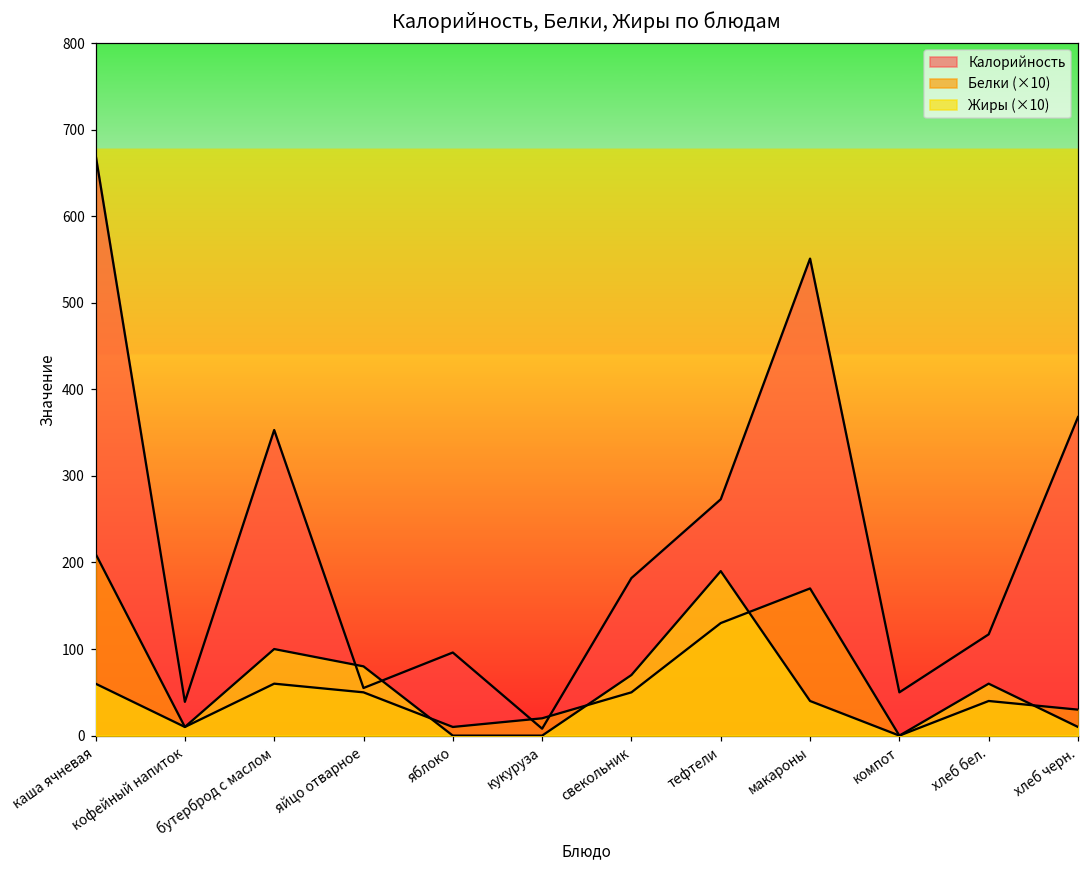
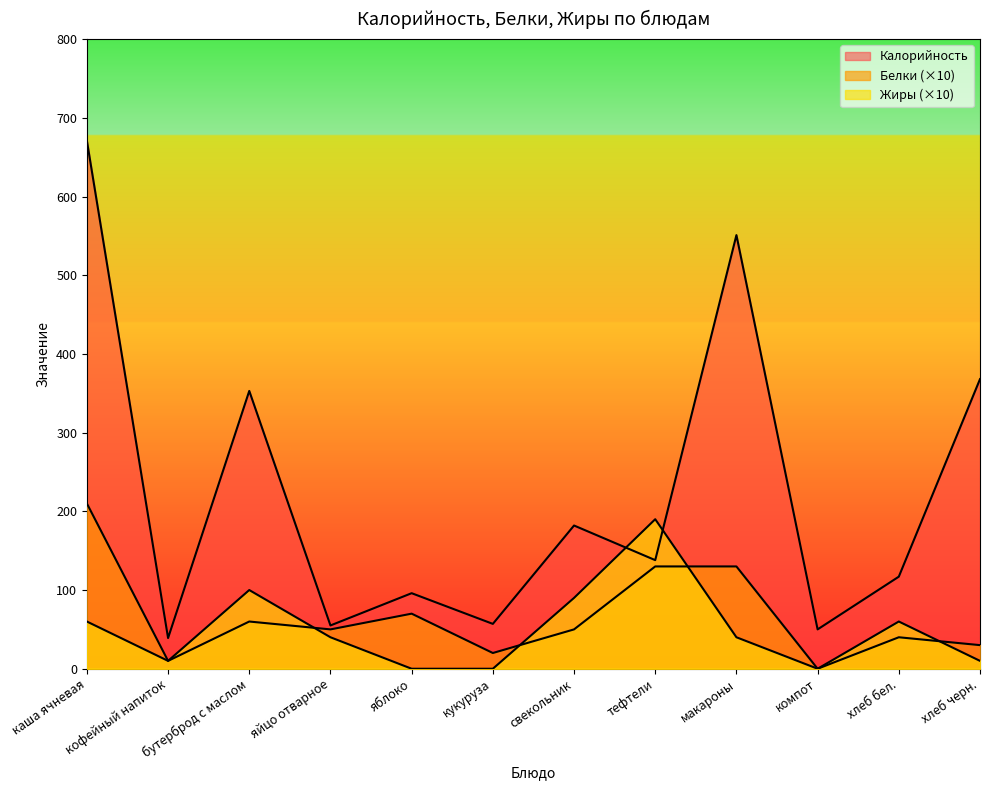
  {
    "Калорийность": {
      "каша ячневая": 670,
      "кофейный напиток": 40,
      "бутерброд с маслом": 350,
      "яйцо отварное": 60,
      "яблоко": 100,
-     "кукуруза": 10,
+     "кукуруза": 60,
      "свекольник": 180,
-     "тефтели": 270,
+     "тефтели": 140,
      "макароны": 550,
      "компот": 50,
      "хлеб бел.": 120,
      "хлеб черн.": 370
    },
    "Белки (×10)": {
      "каша ячневая": 210,
      "бутерброд с маслом": 60,
      "яйцо отварное": 50,
-     "яблоко": 10,
+     "яблоко": 70,
      "кукуруза": 20,
      "свекольник": 50,
      "тефтели": 130,
-     "макароны": 170,
+     "макароны": 130,
      "хлеб бел.": 40,
      "хлеб черн.": 30
    },
    "Жиры (×10)": {
      "каша ячневая": 60,
      "бутерброд с маслом": 100,
-     "яйцо отварное": 80,
+     "яйцо отварное": 40,
      "яблоко": 0,
      "кукуруза": 0,
-     "свекольник": 70,
+     "свекольник": 90,
      "тефтели": 190,
      "макароны": 40,
      "хлеб бел.": 60,
      "хлеб черн.": 10
    }
  }
